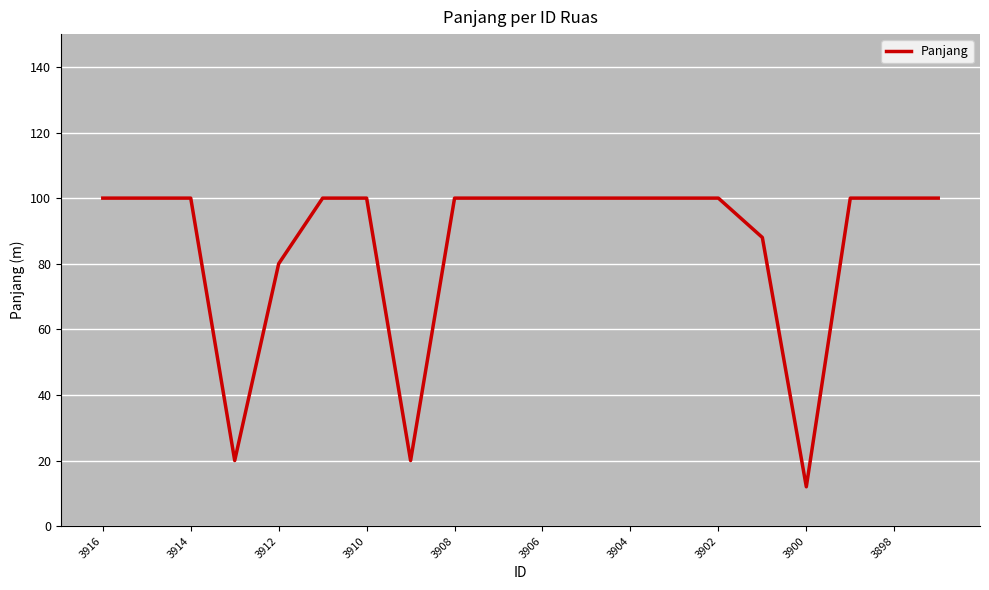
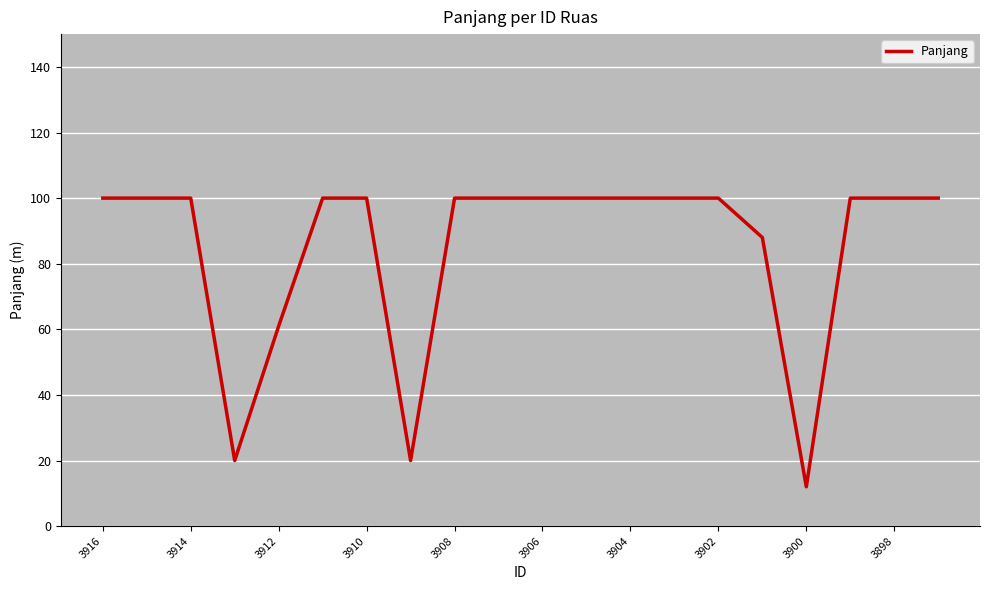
  {
    "3916": 100,
    "3914": 100,
-   "3912": 80,
+   "3912": 61,
    "3910": 100,
    "3908": 100,
    "3906": 100,
    "3904": 100,
    "3902": 100,
    "3900": 12,
    "3898": 100
  }
